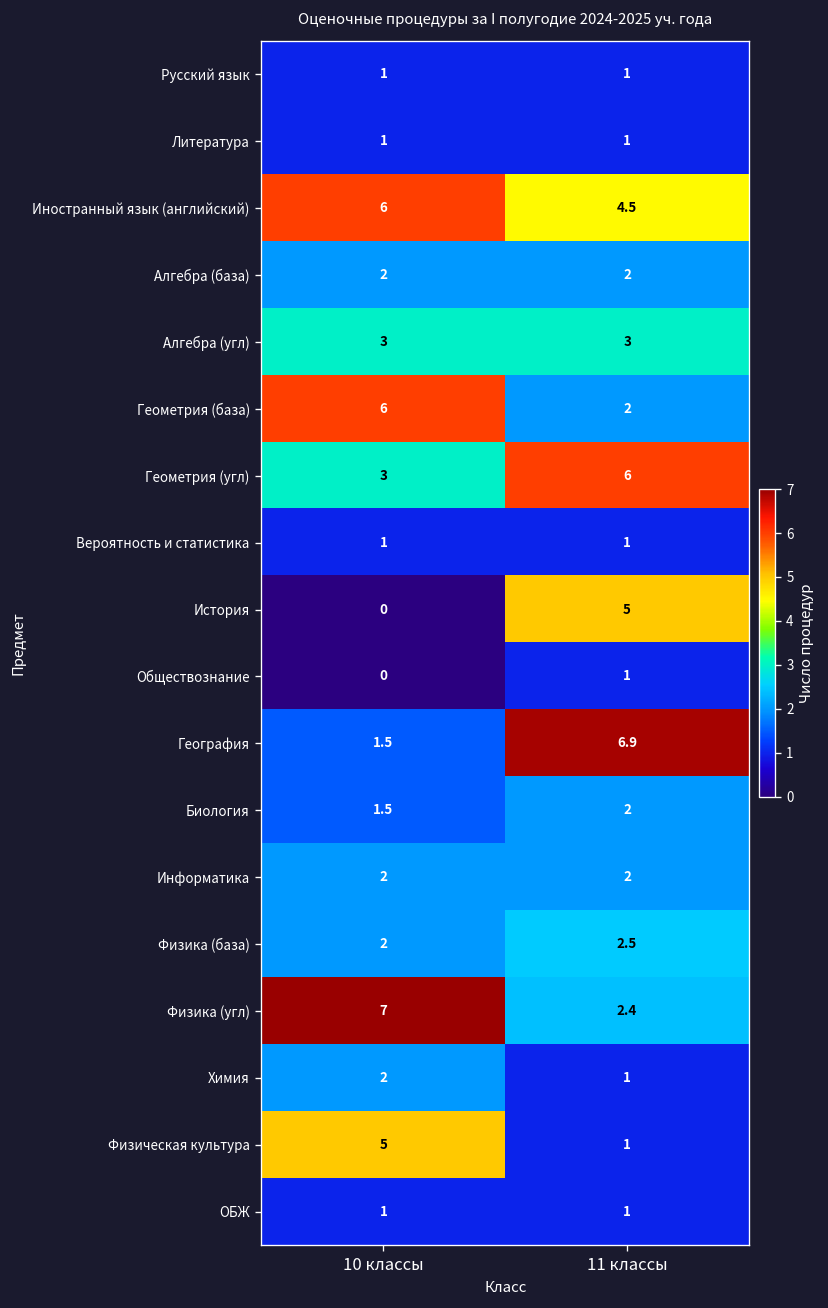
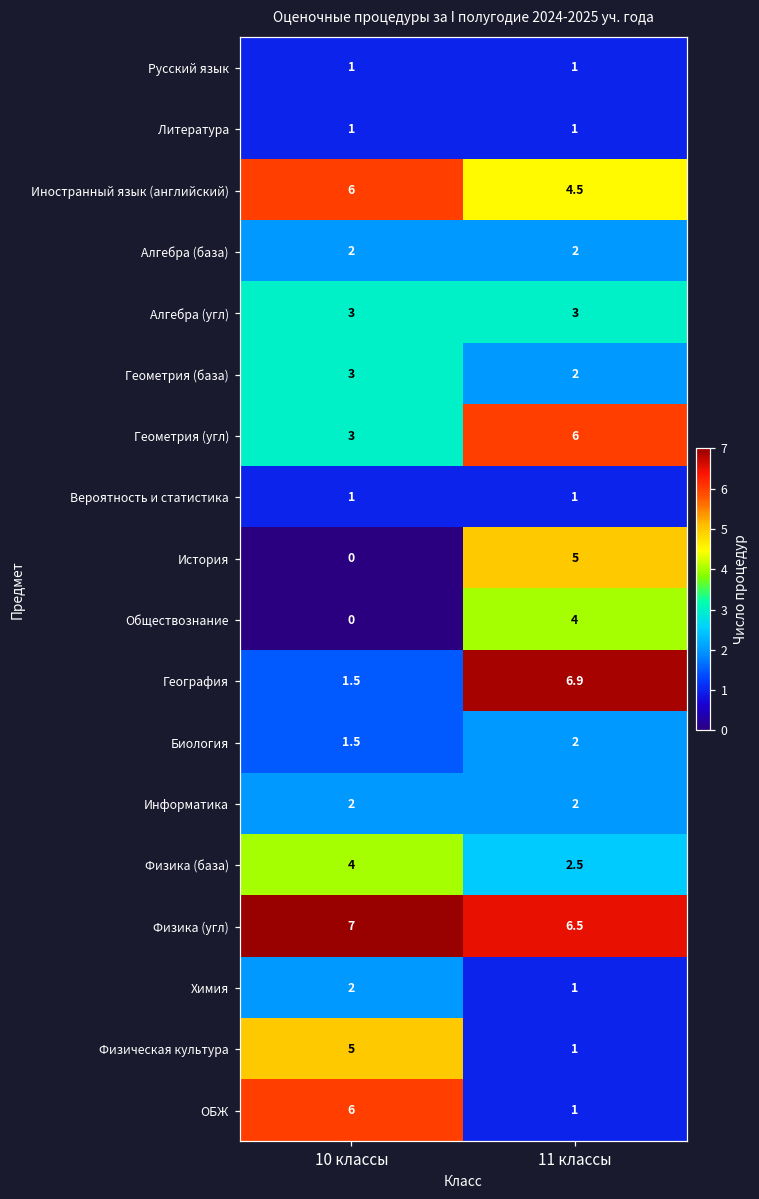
  {
    "Русский язык": {
      "10 классы": 1,
      "11 классы": 1
    },
    "Литература": {
      "10 классы": 1,
      "11 классы": 1
    },
    "Иностранный язык (английский)": {
      "10 классы": 6,
      "11 классы": 4.5
    },
    "Алгебра (база)": {
      "10 классы": 2,
      "11 классы": 2
    },
    "Алгебра (угл)": {
      "10 классы": 3,
      "11 классы": 3
    },
    "Геометрия (база)": {
-     "10 классы": 6,
+     "10 классы": 3,
      "11 классы": 2
    },
    "Геометрия (угл)": {
      "10 классы": 3,
      "11 классы": 6
    },
    "Вероятность и статистика": {
      "10 классы": 1,
      "11 классы": 1
    },
    "История": {
      "10 классы": 0,
      "11 классы": 5
    },
    "Обществознание": {
      "10 классы": 0,
-     "11 классы": 1
+     "11 классы": 4
    },
    "География": {
      "10 классы": 1.5,
      "11 классы": 6.9
    },
    "Биология": {
      "10 классы": 1.5,
      "11 классы": 2
    },
    "Информатика": {
      "10 классы": 2,
      "11 классы": 2
    },
    "Физика (база)": {
-     "10 классы": 2,
+     "10 классы": 4,
      "11 классы": 2.5
    },
    "Физика (угл)": {
      "10 классы": 7,
-     "11 классы": 2.4
+     "11 классы": 6.5
    },
    "Химия": {
      "10 классы": 2,
      "11 классы": 1
    },
    "Физическая культура": {
      "10 классы": 5,
      "11 классы": 1
    },
    "ОБЖ": {
-     "10 классы": 1,
+     "10 классы": 6,
      "11 классы": 1
    }
  }
